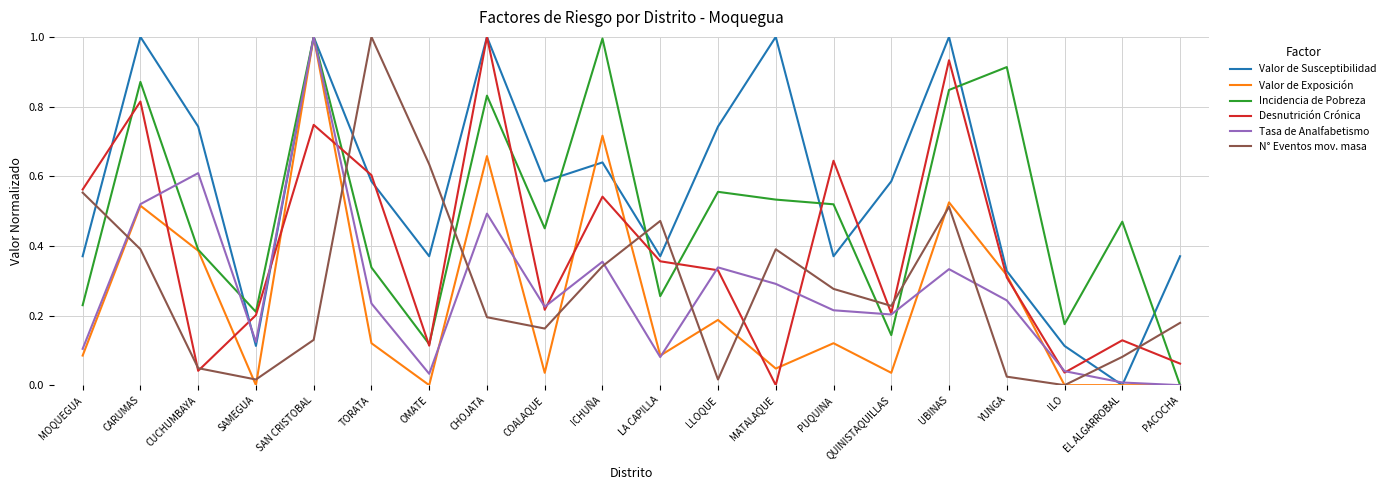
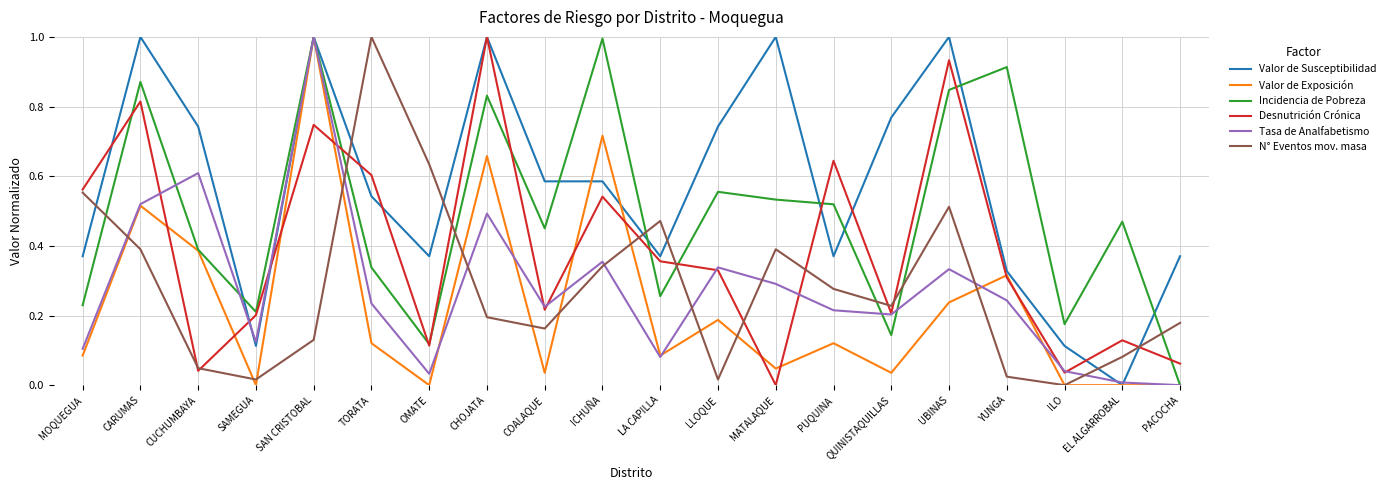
  {
    "Valor de Susceptibilidad": {
      "MOQUEGUA": 0.37,
      "CARUMAS": 1.00,
      "CUCHUMBAYA": 0.74,
      "SAMEGUA": 0.11,
-     "TORATA": 0.59,
+     "TORATA": 0.54,
      "OMATE": 0.37,
      "COALAQUE": 0.59,
-     "ICHUÑA": 0.64,
+     "ICHUÑA": 0.59,
      "LA CAPILLA": 0.37,
      "LLOQUE": 0.74,
      "MATALAQUE": 1.00,
      "PUQUINA": 0.37,
-     "QUINISTAQUILLAS": 0.59,
+     "QUINISTAQUILLAS": 0.77,
      "UBINAS": 1.00,
      "YUNGA": 0.33,
      "ILO": 0.11,
      "PACOCHA": 0.37
    },
    "Valor de Exposición": {
      "MOQUEGUA": 0.08,
      "SAMEGUA": 0.00,
      "TORATA": 0.12,
      "OMATE": 0.00,
      "CHOJATA": 0.66,
      "COALAQUE": 0.04,
      "ICHUÑA": 0.72,
      "LLOQUE": 0.19,
      "MATALAQUE": 0.05,
      "PUQUINA": 0.12,
      "QUINISTAQUILLAS": 0.04,
-     "UBINAS": 0.52
+     "UBINAS": 0.24
    },
    "Incidencia de Pobreza": {
      "MOQUEGUA": 0.23,
      "CARUMAS": 0.87,
      "SAMEGUA": 0.21,
      "TORATA": 0.34,
      "CHOJATA": 0.83,
      "COALAQUE": 0.45,
      "ICHUÑA": 1.00,
      "LA CAPILLA": 0.26,
      "LLOQUE": 0.56,
      "MATALAQUE": 0.53,
      "PUQUINA": 0.52,
      "QUINISTAQUILLAS": 0.14,
      "UBINAS": 0.85,
      "YUNGA": 0.91,
      "ILO": 0.18,
      "EL ALGARROBAL": 0.47
    },
    "Desnutrición Crónica": {
      "MOQUEGUA": 0.56,
      "CARUMAS": 0.81,
      "CUCHUMBAYA": 0.04,
      "SAMEGUA": 0.20,
      "SAN CRISTOBAL": 0.75,
      "TORATA": 0.60,
      "COALAQUE": 0.22,
      "ICHUÑA": 0.54,
      "LA CAPILLA": 0.36,
      "LLOQUE": 0.33,
      "MATALAQUE": 0.00,
      "PUQUINA": 0.64,
      "UBINAS": 0.93,
      "EL ALGARROBAL": 0.13,
      "PACOCHA": 0.06
    },
    "Tasa de Analfabetismo": {
      "MOQUEGUA": 0.10,
      "CUCHUMBAYA": 0.61,
      "SAMEGUA": 0.12,
      "TORATA": 0.23,
      "OMATE": 0.03,
      "CHOJATA": 0.49,
      "COALAQUE": 0.23,
      "ICHUÑA": 0.35,
      "LLOQUE": 0.34,
      "MATALAQUE": 0.29,
      "PUQUINA": 0.22,
      "UBINAS": 0.33,
      "YUNGA": 0.24,
      "EL ALGARROBAL": 0.01
    },
    "N° Eventos mov. masa": {
      "MOQUEGUA": 0.55,
      "CARUMAS": 0.39,
      "CUCHUMBAYA": 0.05,
      "SAMEGUA": 0.02,
      "SAN CRISTOBAL": 0.13,
      "TORATA": 1.00,
      "OMATE": 0.63,
      "CHOJATA": 0.20,
      "COALAQUE": 0.16,
      "ICHUÑA": 0.34,
      "LA CAPILLA": 0.47,
      "LLOQUE": 0.02,
      "MATALAQUE": 0.39,
      "PUQUINA": 0.28,
      "QUINISTAQUILLAS": 0.23,
      "UBINAS": 0.51,
      "YUNGA": 0.02,
      "EL ALGARROBAL": 0.08,
      "PACOCHA": 0.18
    }
  }
